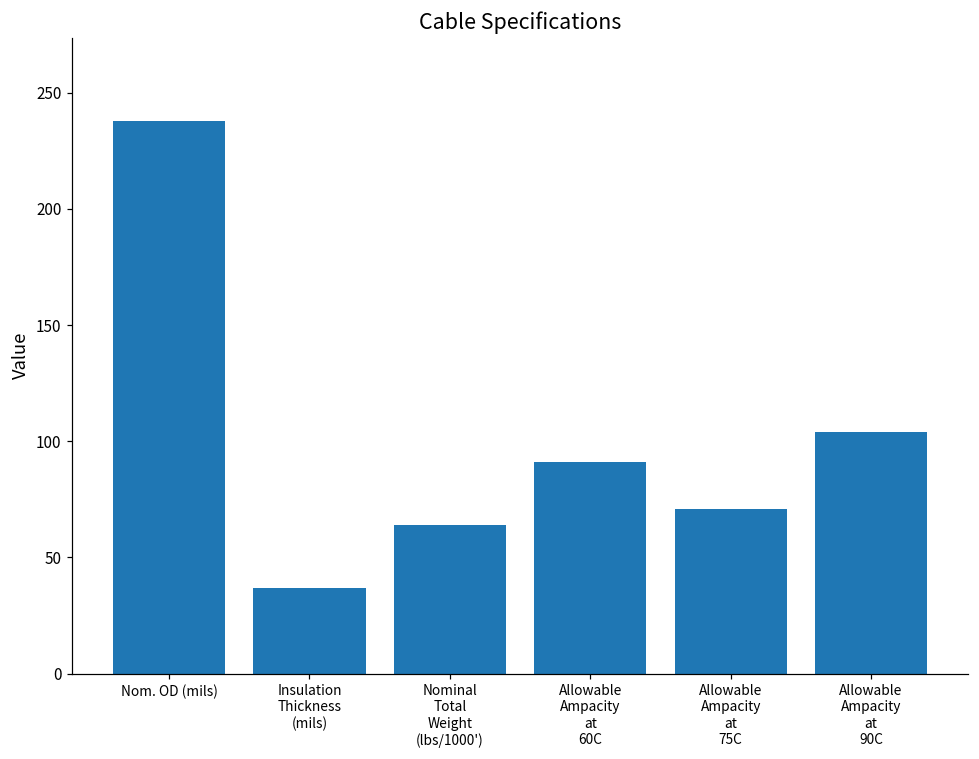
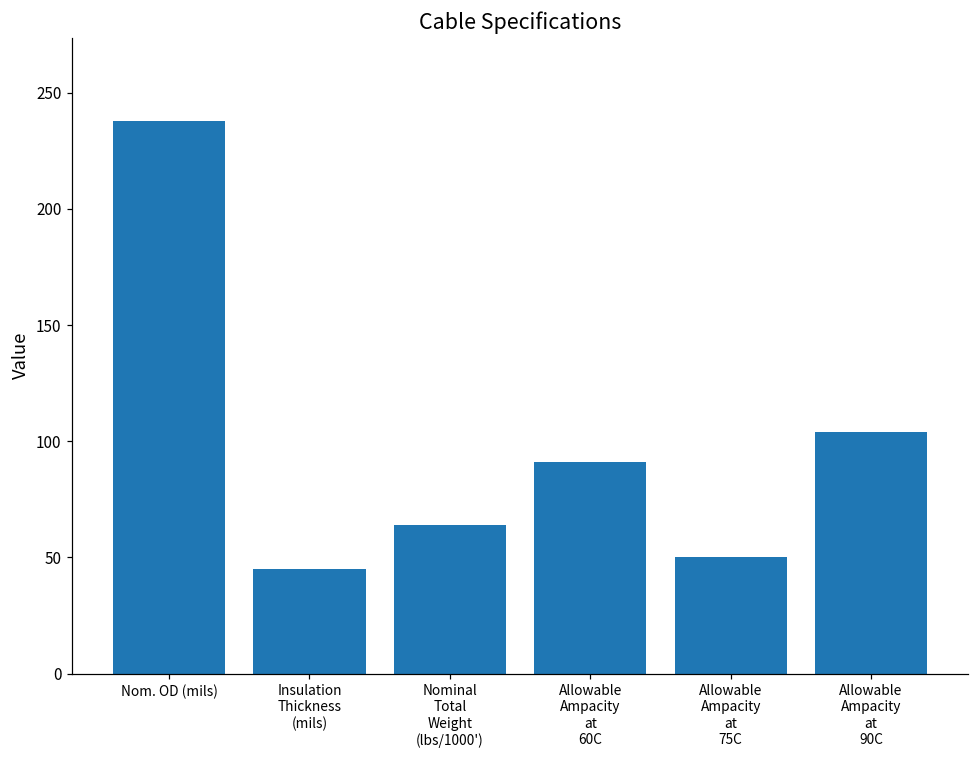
  {
    "Nom. OD (mils)": 238,
-   "Insulation Thickness (mils)": 37,
+   "Insulation Thickness (mils)": 45,
    "Nominal Total Weight (lbs/1000')": 64,
    "Allowable Ampacity at 60C": 91,
-   "Allowable Ampacity at 75C": 71,
+   "Allowable Ampacity at 75C": 50,
    "Allowable Ampacity at 90C": 104
  }
